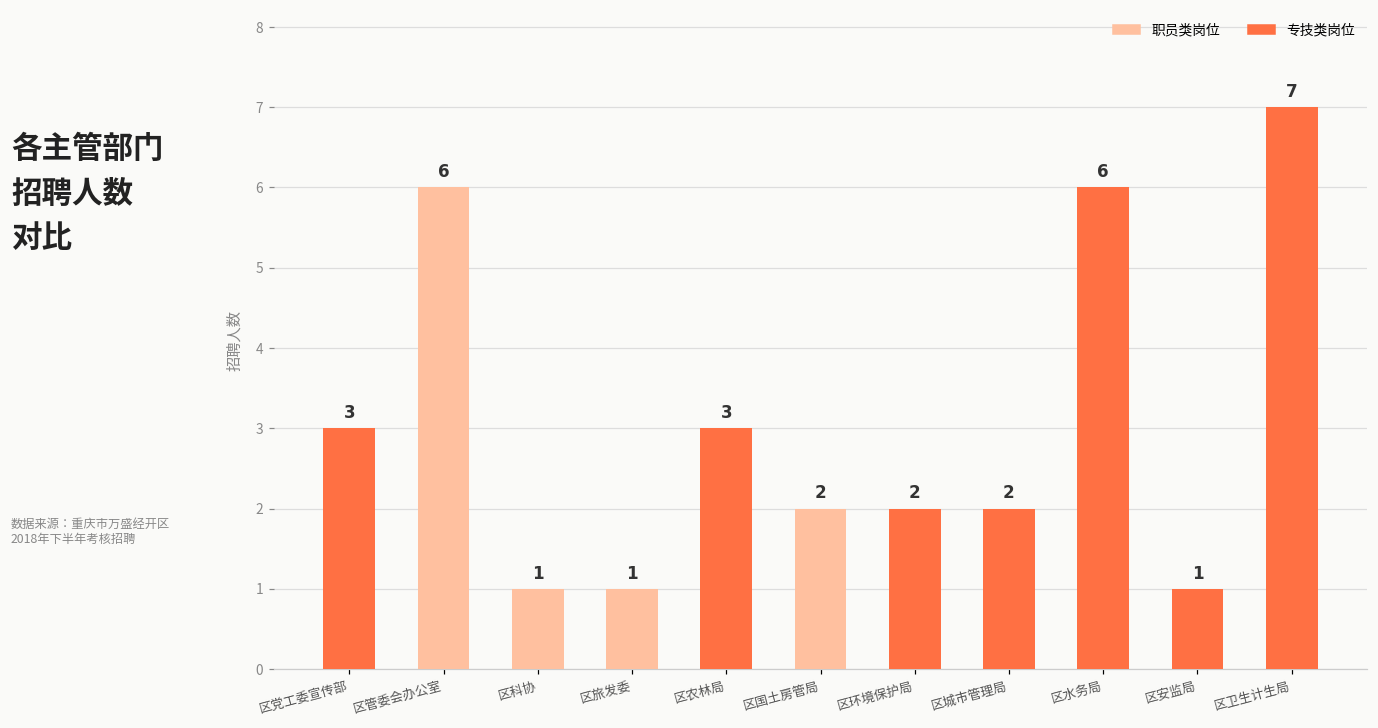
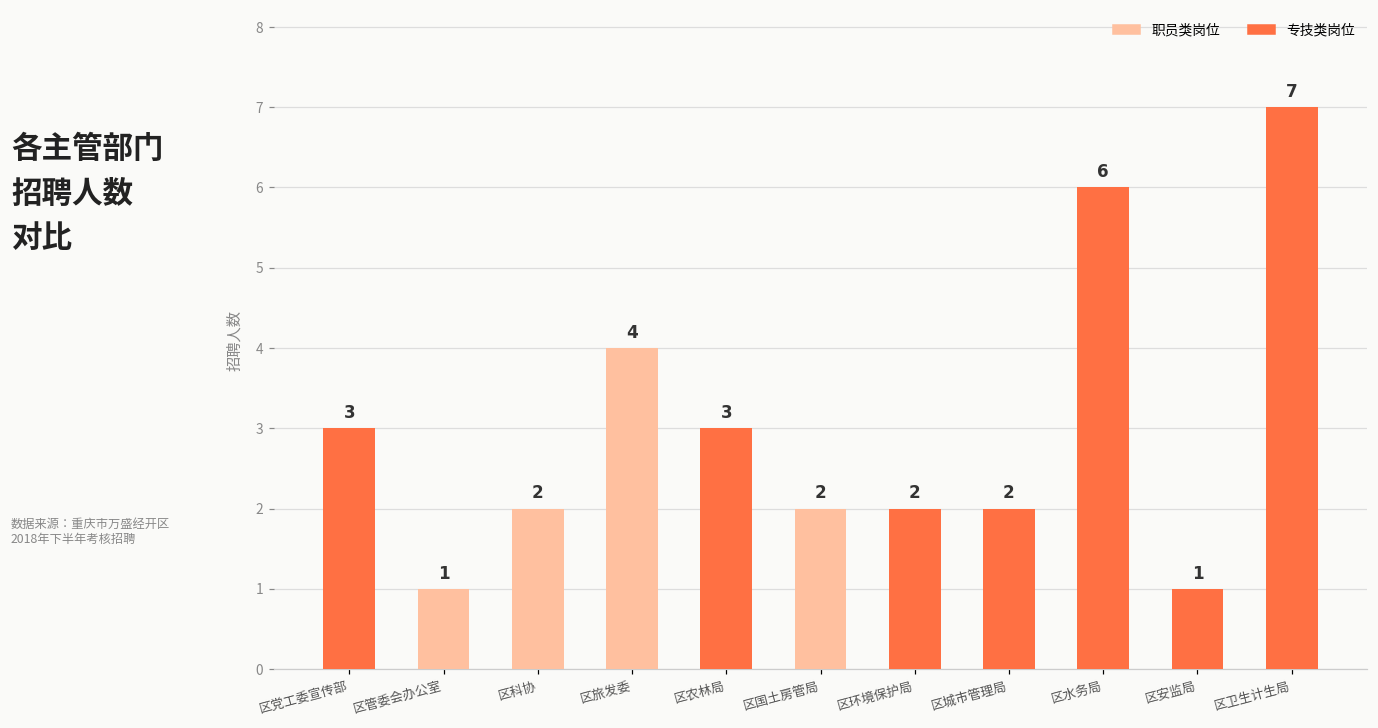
  {
    "区党工委宣传部": 3,
-   "区管委会办公室": 6,
-   "区科协": 1,
-   "区旅发委": 1,
+   "区管委会办公室": 1,
+   "区科协": 2,
+   "区旅发委": 4,
    "区农林局": 3,
    "区国土房管局": 2,
    "区环境保护局": 2,
    "区城市管理局": 2,
    "区水务局": 6,
    "区安监局": 1,
    "区卫生计生局": 7
  }
